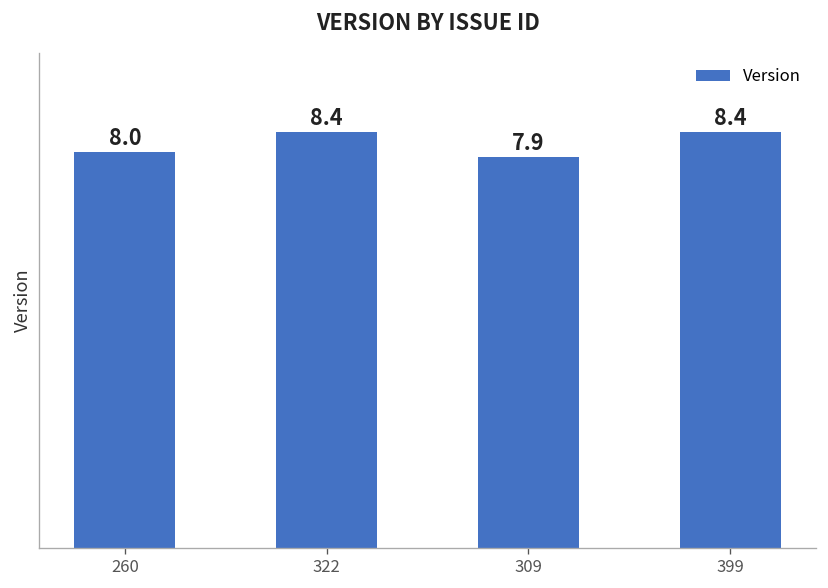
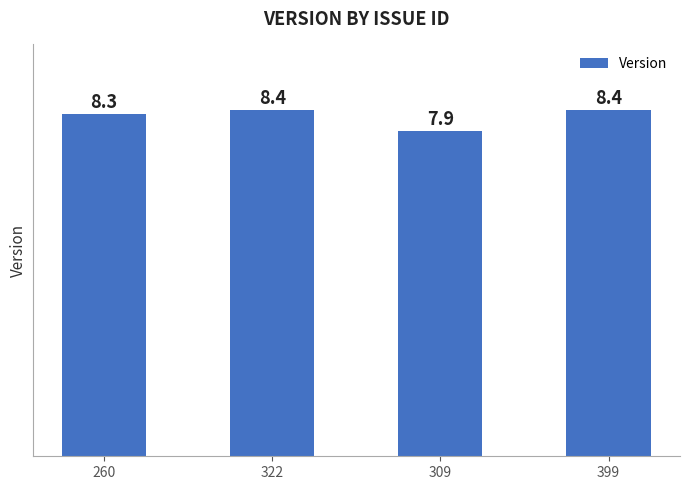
  {
-   "260": 8.0,
+   "260": 8.3,
    "322": 8.4,
    "309": 7.9,
    "399": 8.4
  }
